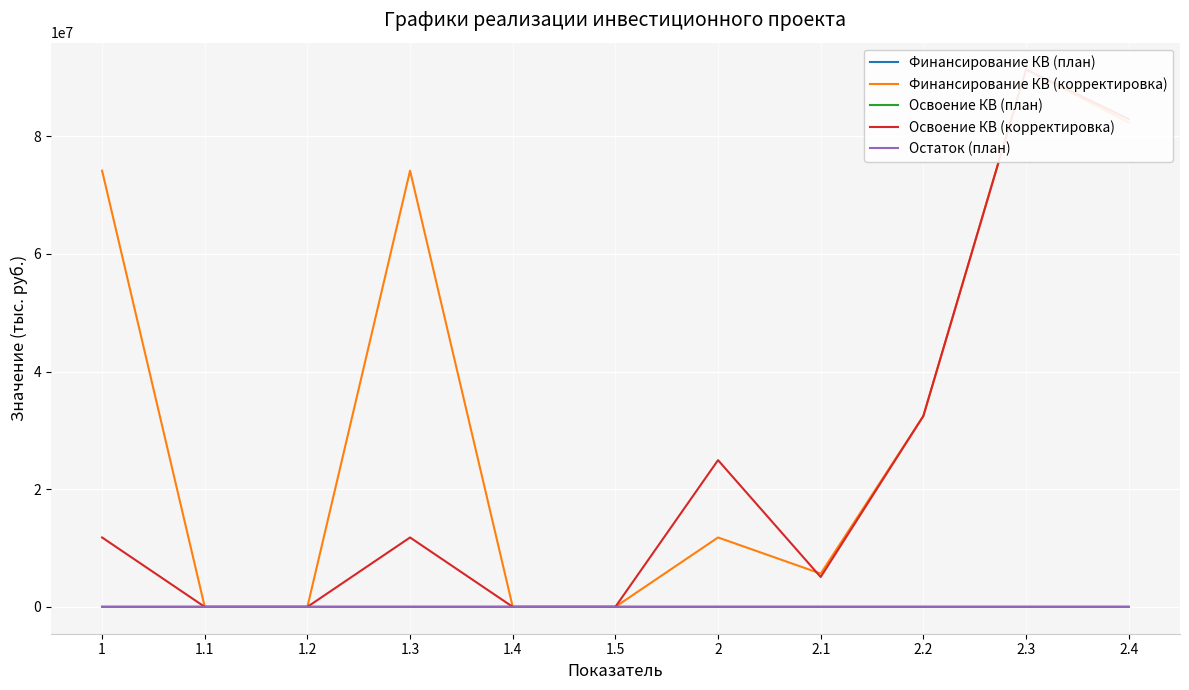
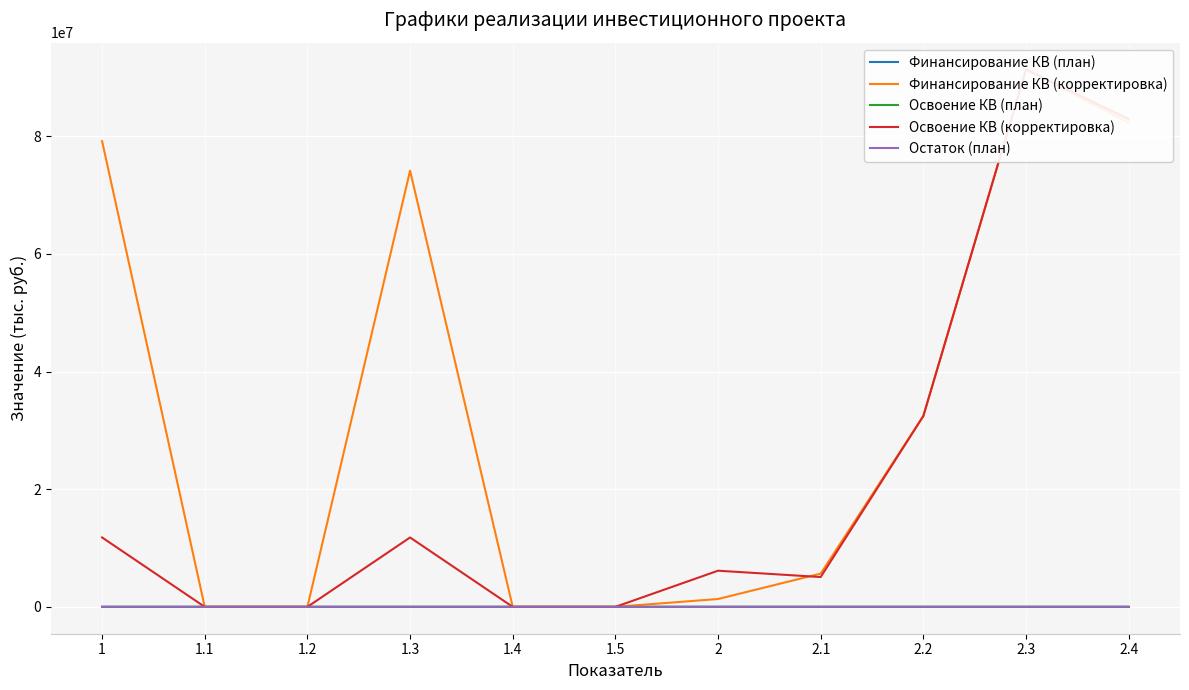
  {
    "Остаток (план)": {
      "1": 0,
      "1.3": 0,
      "2": 0,
      "2.1": 0,
      "2.2": 0,
      "2.3": 0,
      "2.4": 0
    },
    "Финансирование КВ (корректировка)": {
-     "1": 74000000,
+     "1": 79000000,
      "1.3": 74000000,
-     "2": 12000000,
+     "2": 1000000,
      "2.1": 6000000
    },
    "Освоение КВ (корректировка)": {
      "1": 12000000,
      "1.3": 12000000,
-     "2": 25000000,
+     "2": 6000000,
      "2.1": 5000000
    }
  }
